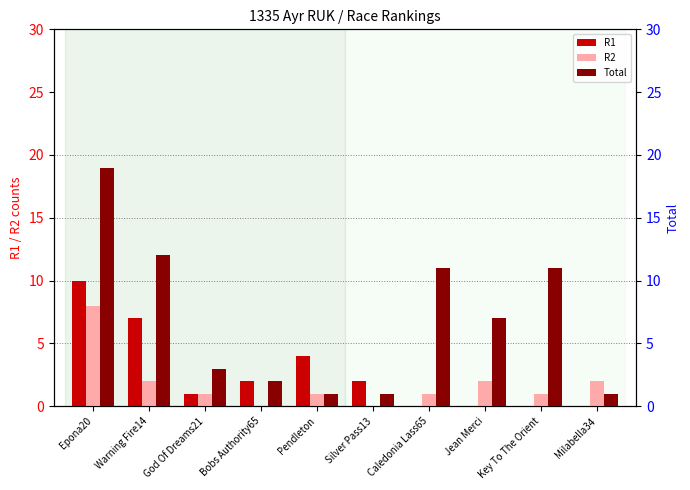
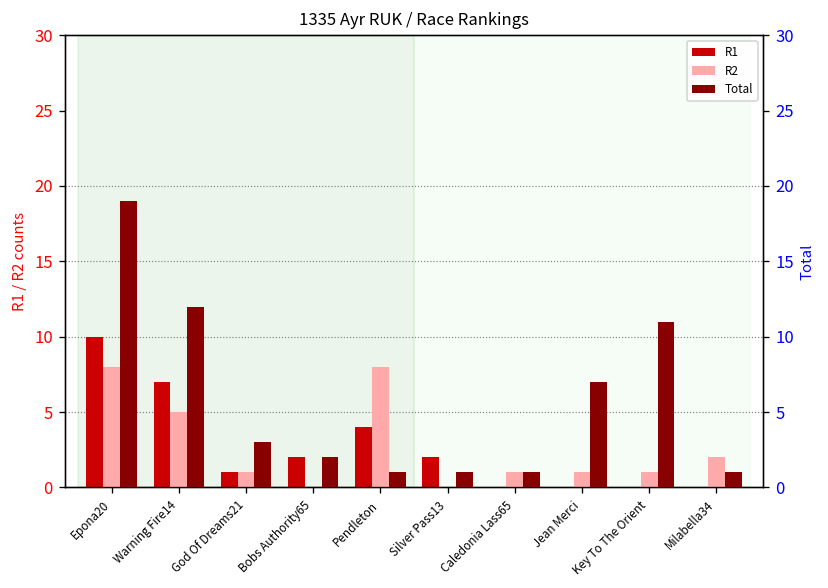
  {
    "R1": {
      "Epona20": 10,
      "Warning Fire14": 7,
      "God Of Dreams21": 1,
      "Bobs Authority65": 2,
      "Pendleton": 4,
      "Silver Pass13": 2,
      "Caledonia Lass65": 0,
      "Jean Merci": 0,
      "Key To The Orient": 0,
      "Milabella34": 0
    },
    "R2": {
      "Epona20": 8,
-     "Warning Fire14": 2,
+     "Warning Fire14": 5,
      "God Of Dreams21": 1,
      "Bobs Authority65": 0,
-     "Pendleton": 1,
+     "Pendleton": 8,
      "Silver Pass13": 0,
      "Caledonia Lass65": 1,
-     "Jean Merci": 2,
+     "Jean Merci": 1,
      "Key To The Orient": 1,
      "Milabella34": 2
    },
    "Total": {
      "Epona20": 19,
      "Warning Fire14": 12,
      "God Of Dreams21": 3,
      "Bobs Authority65": 2,
      "Pendleton": 1,
      "Silver Pass13": 1,
-     "Caledonia Lass65": 11,
+     "Caledonia Lass65": 1,
      "Jean Merci": 7,
      "Key To The Orient": 11,
      "Milabella34": 1
    }
  }
